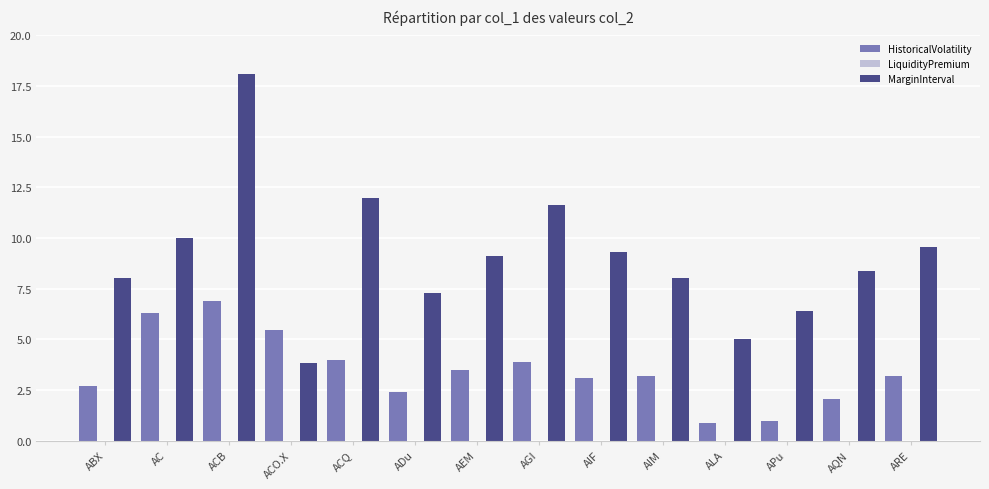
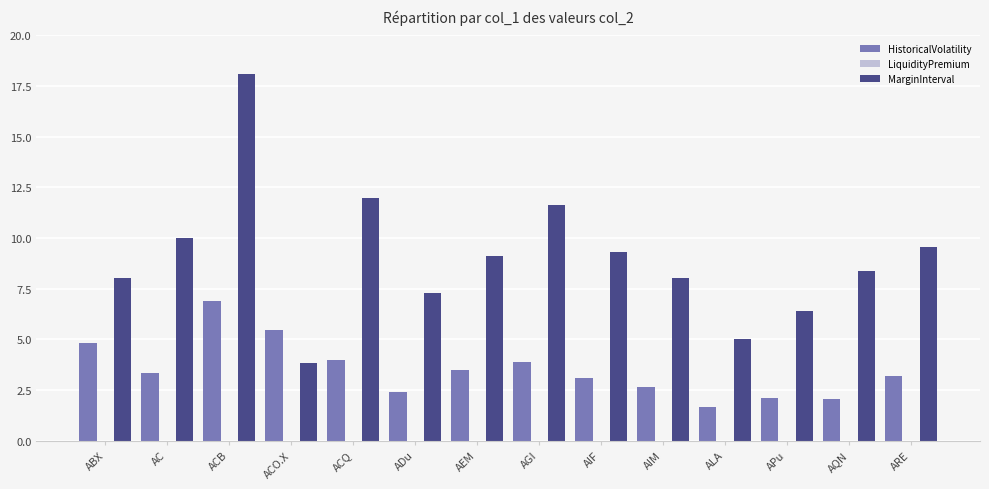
  {
    "HistoricalVolatility": {
-     "ABX": 2.7,
-     "AC": 6.3,
+     "ABX": 4.8,
+     "AC": 3.3,
      "ACB": 6.9,
      "ACO.X": 5.5,
      "ACQ": 4.0,
      "ADu": 2.4,
      "AEM": 3.5,
      "AGI": 3.9,
      "AIF": 3.1,
-     "AIM": 3.2,
-     "ALA": 0.9,
-     "APu": 1.0,
+     "AIM": 2.7,
+     "ALA": 1.7,
+     "APu": 2.1,
      "AQN": 2.1,
      "ARE": 3.2
    },
    "LiquidityPremium": {
      "ABX": 0.0,
      "AC": 0.0,
      "ACB": 0.0,
      "ACO.X": 0.0,
      "ACQ": 0.0,
      "ADu": 0.0,
      "AEM": 0.0,
      "AGI": 0.0,
      "AIF": 0.0,
      "AIM": 0.0,
      "ALA": 0.0,
      "APu": 0.0,
      "AQN": 0.0,
      "ARE": 0.0
    },
    "MarginInterval": {
      "ABX": 8.1,
      "AC": 10.0,
      "ACB": 18.1,
      "ACO.X": 3.8,
      "ACQ": 12.0,
      "ADu": 7.3,
      "AEM": 9.1,
      "AGI": 11.6,
      "AIF": 9.3,
      "AIM": 8.0,
      "ALA": 5.0,
      "APu": 6.4,
      "AQN": 8.4,
      "ARE": 9.6
    }
  }
